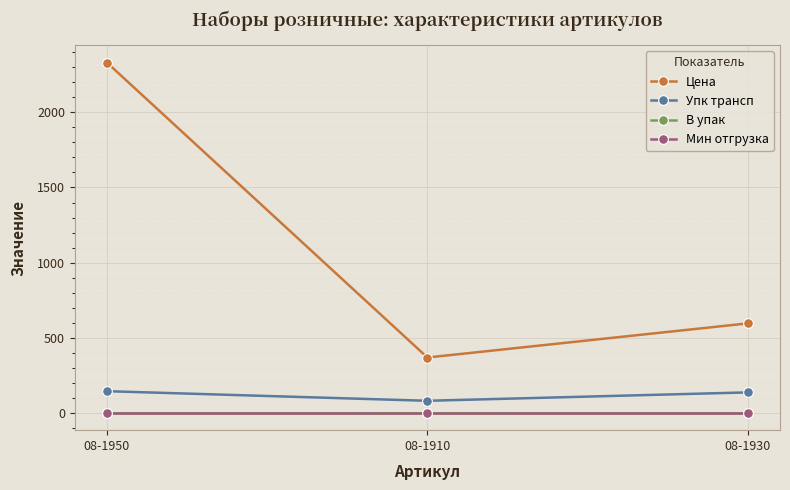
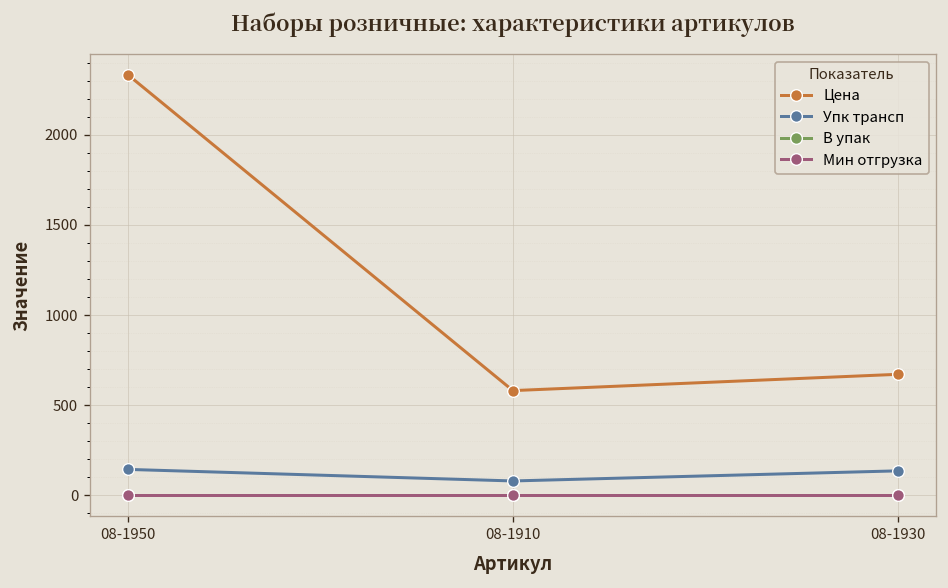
  {
    "Цена": {
      "08-1950": 2330,
-     "08-1910": 370,
-     "08-1930": 600
+     "08-1910": 580,
+     "08-1930": 670
    },
    "Упк трансп": {
      "08-1950": 140,
      "08-1910": 80,
      "08-1930": 140
    },
    "Мин отгрузка": {
      "08-1950": 0,
      "08-1910": 0,
      "08-1930": 0
    }
  }
